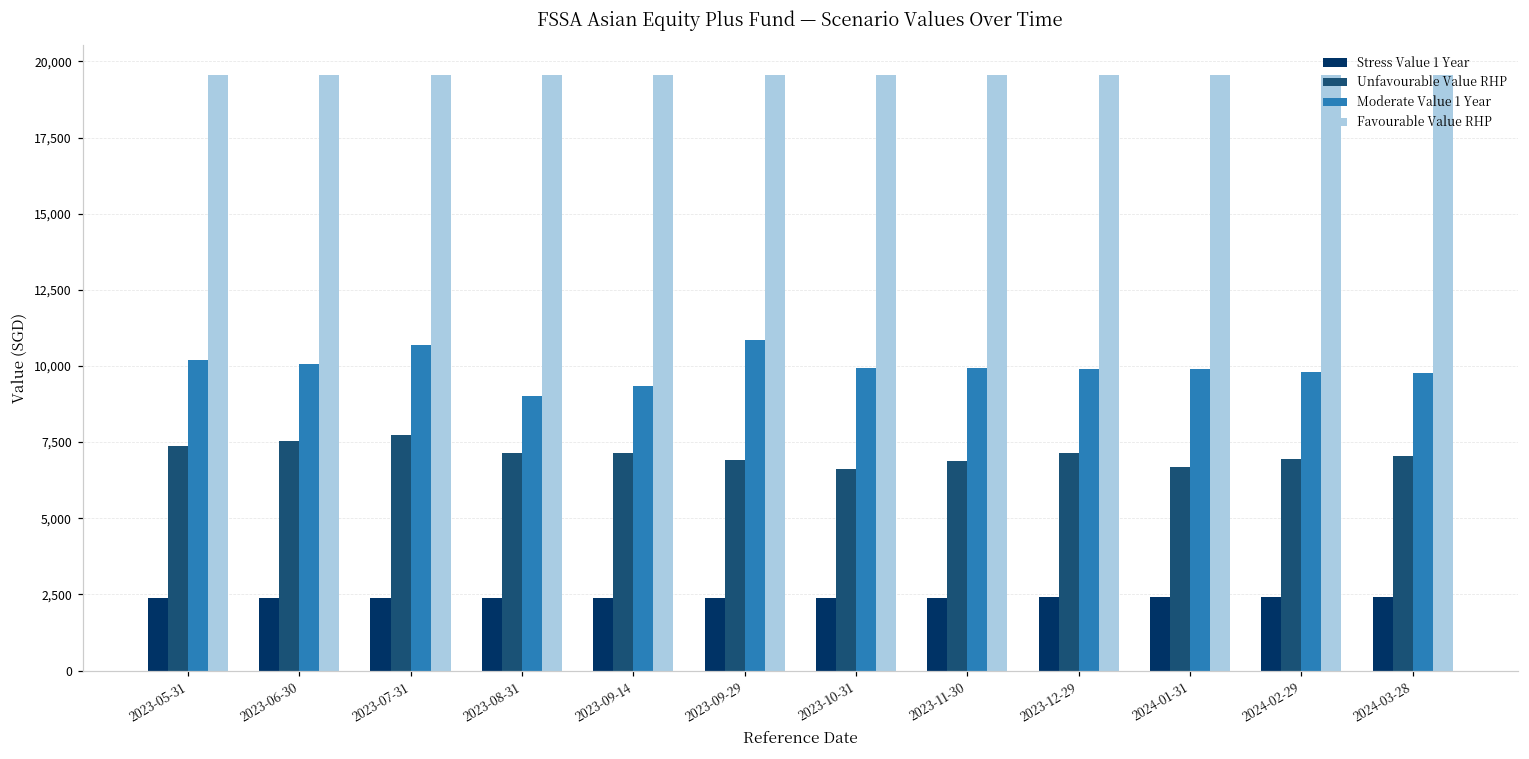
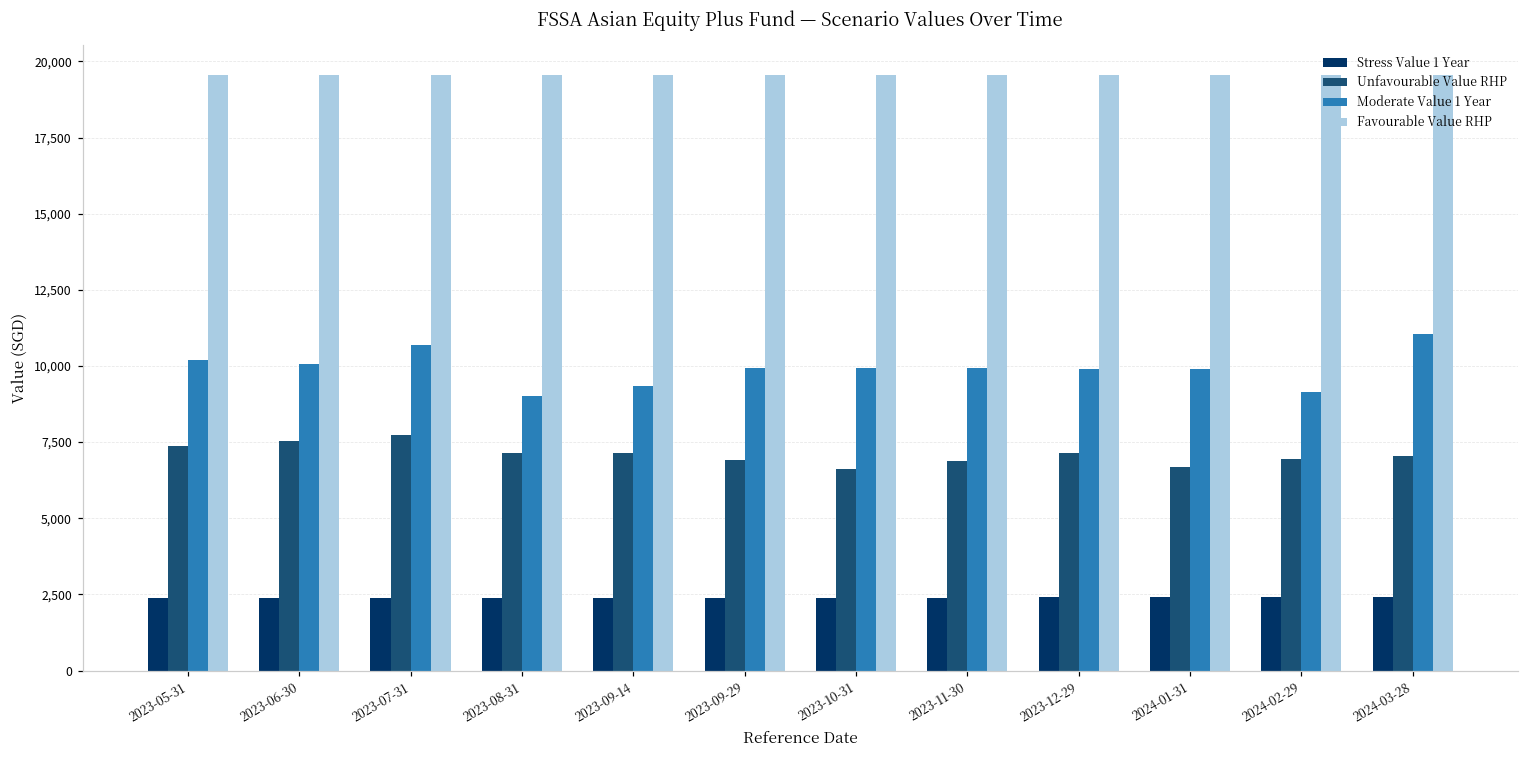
  {
    "Moderate Value 1 Year": {
      "2023-05-31": "10,200",
      "2023-06-30": "10,100",
      "2023-07-31": "10,700",
      "2023-08-31": "9,000",
      "2023-09-14": "9,300",
-     "2023-09-29": "10,900",
+     "2023-09-29": "9,900",
      "2023-10-31": "9,900",
      "2023-11-30": "9,900",
      "2023-12-29": "9,900",
      "2024-01-31": "9,900",
-     "2024-02-29": "9,800",
-     "2024-03-28": "9,800"
+     "2024-02-29": "9,100",
+     "2024-03-28": "11,100"
    },
    "Favourable Value RHP": {
      "2023-05-31": "19,600",
      "2023-06-30": "19,600",
      "2023-07-31": "19,600",
      "2023-08-31": "19,600",
      "2023-09-14": "19,600",
      "2023-09-29": "19,600",
      "2023-10-31": "19,600",
      "2023-11-30": "19,600",
      "2023-12-29": "19,600",
      "2024-01-31": "19,600",
      "2024-02-29": "19,600",
      "2024-03-28": "19,600"
    }
  }
